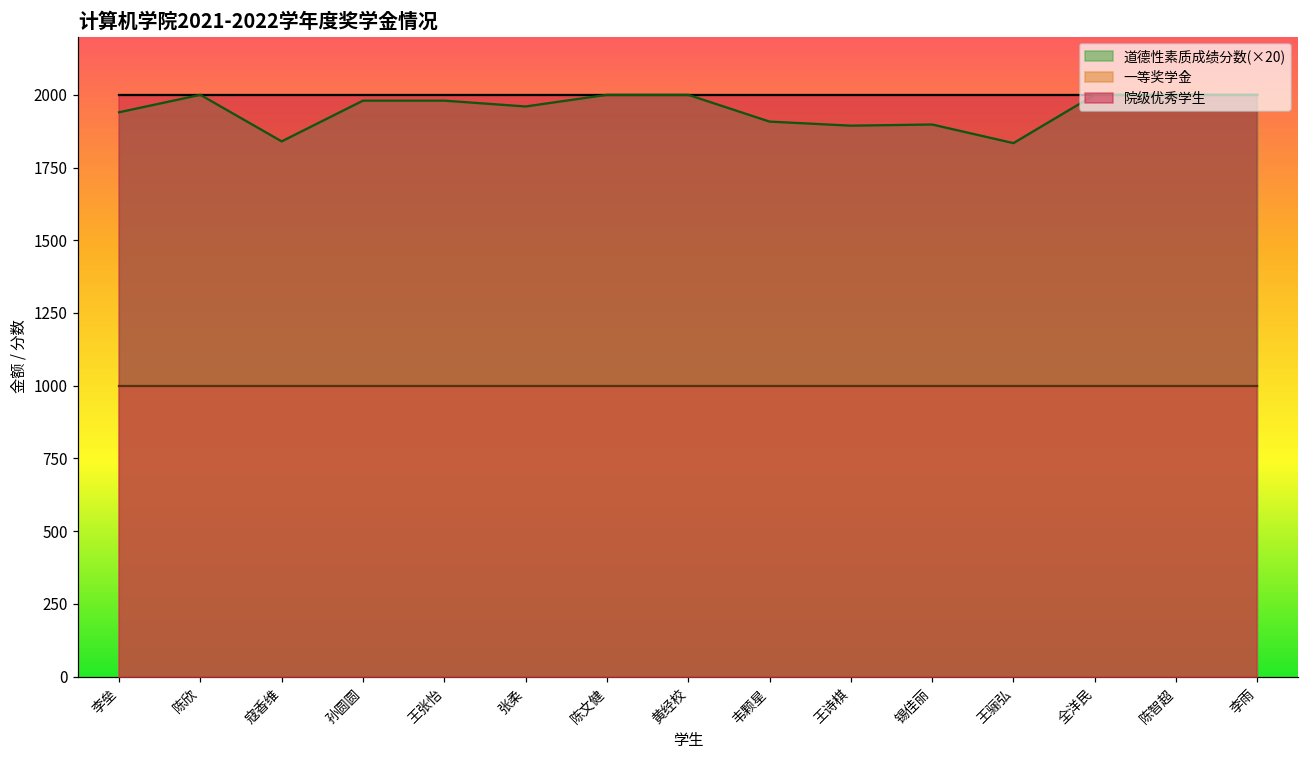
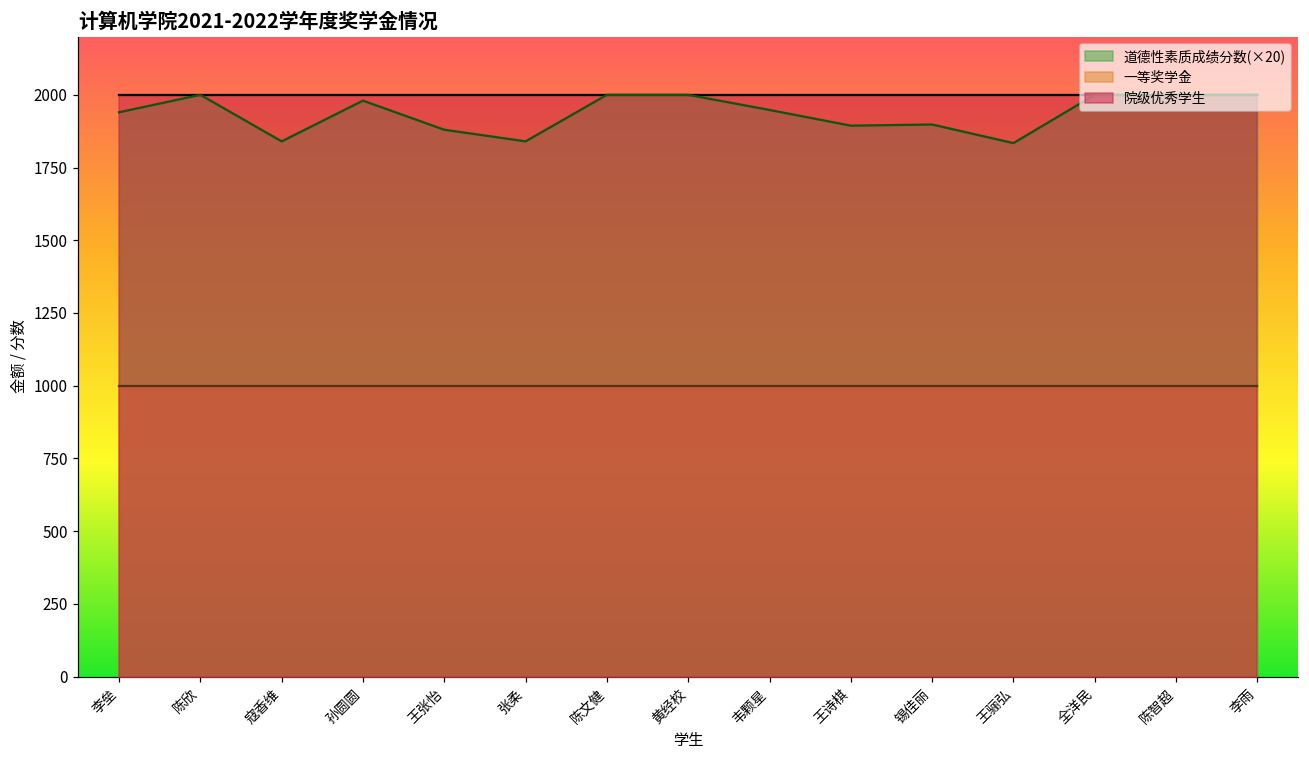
  {
    "道德性素质成绩分数(×20)": {
      "李垒": 1940,
      "寇香维": 1840,
      "孙圆圆": 1980,
-     "王张怡": 1980,
-     "张柔": 1960,
-     "韦颗星": 1910,
+     "王张怡": 1880,
+     "张柔": 1840,
+     "韦颗星": 1950,
      "王诗棋": 1890,
      "锡佳丽": 1900,
      "王骊弘": 1830
    },
    "一等奖学金": {
      "李垒": 1000,
      "陈欣": 1000,
      "寇香维": 1000,
      "孙圆圆": 1000,
      "王张怡": 1000,
      "张柔": 1000,
      "陈文健": 1000,
      "黄经校": 1000,
      "韦颗星": 1000,
      "王诗棋": 1000,
      "锡佳丽": 1000,
      "王骊弘": 1000,
      "全洋民": 1000,
      "陈智超": 1000,
      "李雨": 1000
    },
    "院级优秀学生": {
      "李垒": 2000,
      "寇香维": 2000,
      "孙圆圆": 2000,
      "王张怡": 2000,
      "张柔": 2000,
      "韦颗星": 2000,
      "王诗棋": 2000,
      "锡佳丽": 2000,
      "王骊弘": 2000
    }
  }
